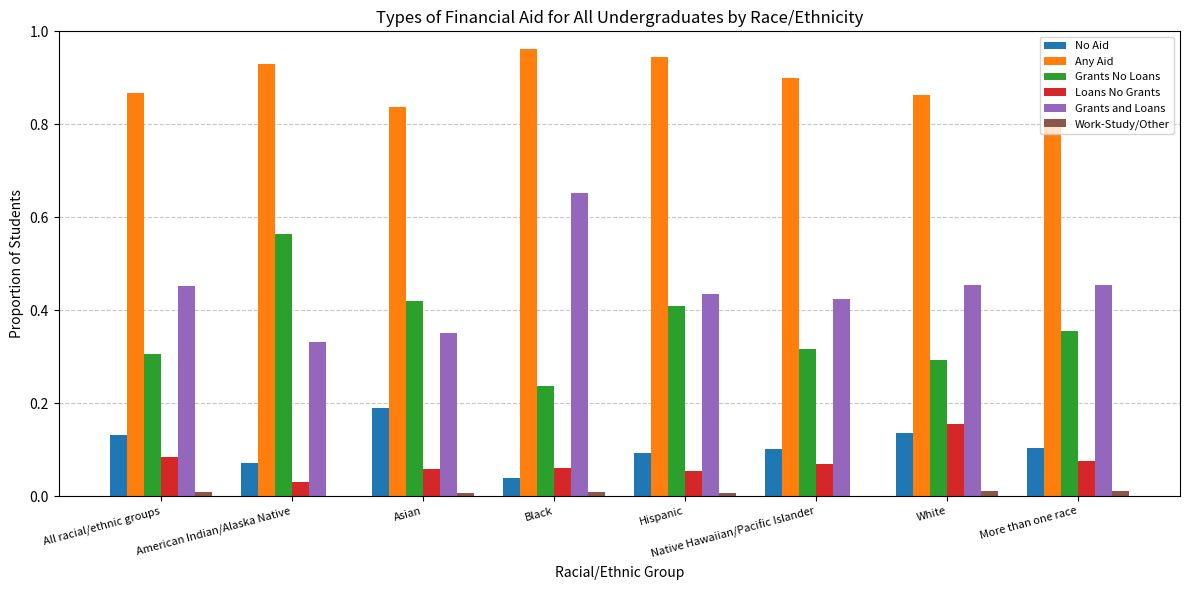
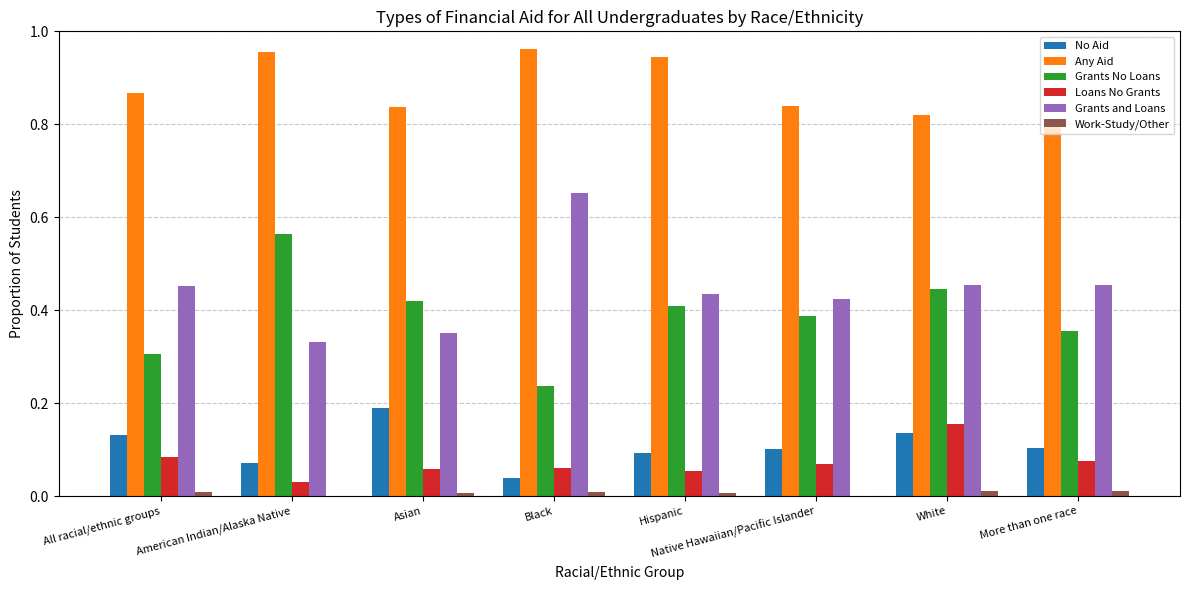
  {
    "No Aid": {
      "All racial/ethnic groups": 0.13,
      "American Indian/Alaska Native": 0.07,
      "Asian": 0.19,
      "Black": 0.04,
      "Hispanic": 0.09,
      "Native Hawaiian/Pacific Islander": 0.10,
      "White": 0.14,
      "More than one race": 0.10
    },
    "Any Aid": {
      "All racial/ethnic groups": 0.87,
-     "American Indian/Alaska Native": 0.93,
+     "American Indian/Alaska Native": 0.96,
      "Asian": 0.84,
      "Black": 0.96,
      "Hispanic": 0.95,
-     "Native Hawaiian/Pacific Islander": 0.90,
-     "White": 0.86
+     "Native Hawaiian/Pacific Islander": 0.84,
+     "White": 0.82
    },
    "Grants No Loans": {
      "All racial/ethnic groups": 0.30,
      "American Indian/Alaska Native": 0.56,
      "Asian": 0.42,
      "Black": 0.24,
      "Hispanic": 0.41,
-     "Native Hawaiian/Pacific Islander": 0.32,
-     "White": 0.29,
+     "Native Hawaiian/Pacific Islander": 0.39,
+     "White": 0.45,
      "More than one race": 0.35
    },
    "Loans No Grants": {
      "All racial/ethnic groups": 0.08,
      "American Indian/Alaska Native": 0.03,
      "Asian": 0.06,
      "Black": 0.06,
      "Hispanic": 0.05,
      "Native Hawaiian/Pacific Islander": 0.07,
      "White": 0.16,
      "More than one race": 0.08
    },
    "Grants and Loans": {
      "All racial/ethnic groups": 0.45,
      "American Indian/Alaska Native": 0.33,
      "Asian": 0.35,
      "Black": 0.65,
      "Hispanic": 0.44,
      "Native Hawaiian/Pacific Islander": 0.42,
      "White": 0.45,
      "More than one race": 0.45
    },
    "Work-Study/Other": {
      "All racial/ethnic groups": 0.01,
      "American Indian/Alaska Native": 0.00,
      "Asian": 0.01,
      "Black": 0.01,
      "Hispanic": 0.01,
      "Native Hawaiian/Pacific Islander": 0.00,
      "White": 0.01,
      "More than one race": 0.01
    }
  }
